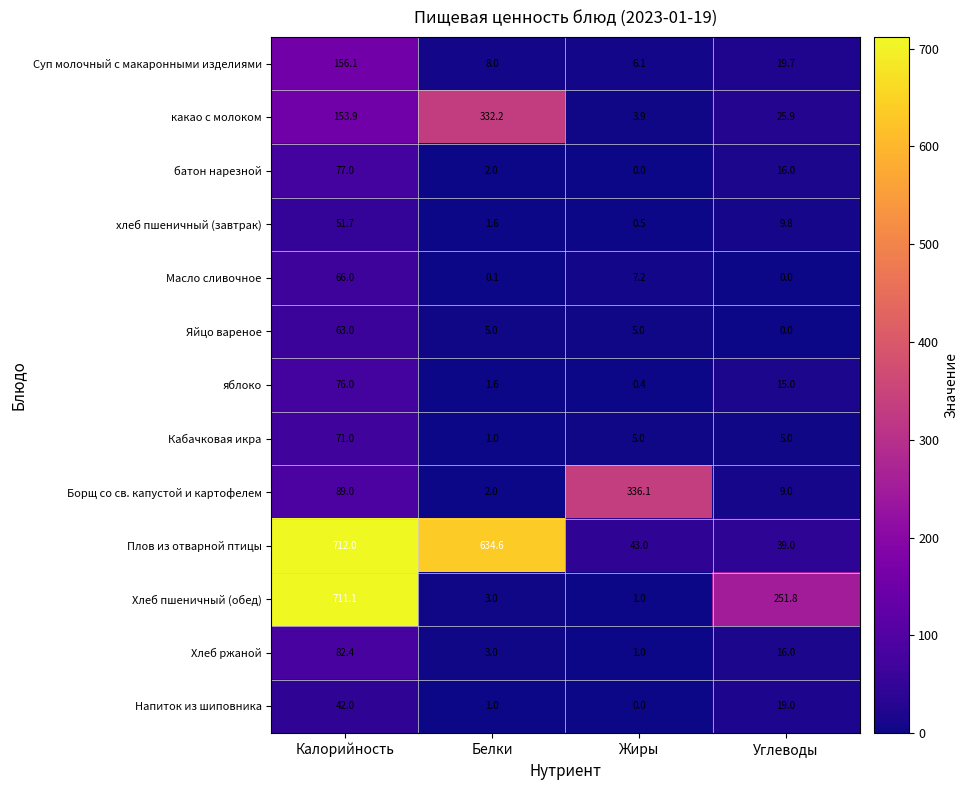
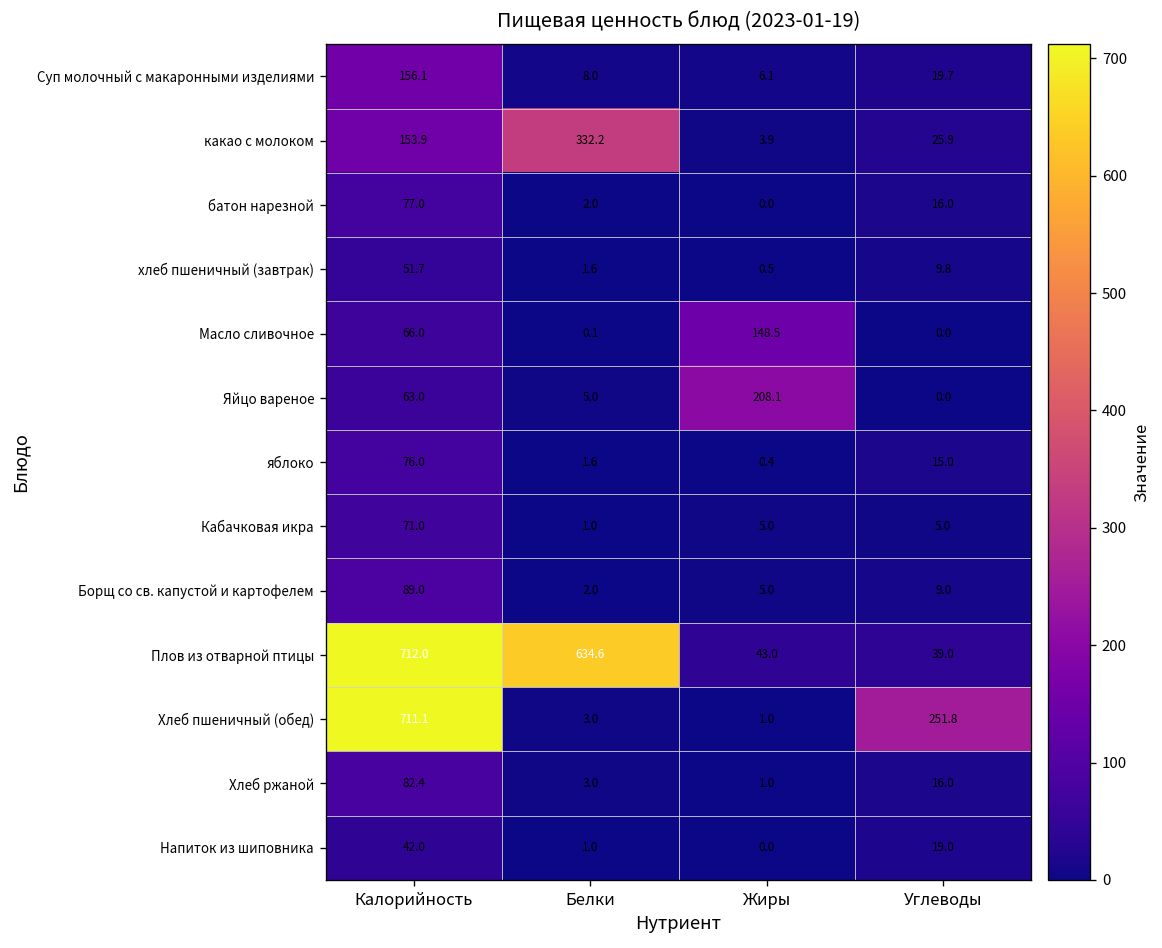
  {
    "Суп молочный с макаронными изделиями": {
      "Калорийность": 156.1,
      "Белки": 8.0,
      "Жиры": 6.1,
      "Углеводы": 19.7
    },
    "какао с молоком": {
      "Калорийность": 153.9,
      "Белки": 332.2,
      "Жиры": 3.9,
      "Углеводы": 25.9
    },
    "батон нарезной": {
      "Калорийность": 77.0,
      "Белки": 2.0,
      "Жиры": 0.0,
      "Углеводы": 16.0
    },
    "хлеб пшеничный (завтрак)": {
      "Калорийность": 51.7,
      "Белки": 1.6,
      "Жиры": 0.5,
      "Углеводы": 9.8
    },
    "Масло сливочное": {
      "Калорийность": 66.0,
      "Белки": 0.1,
-     "Жиры": 7.2,
+     "Жиры": 148.5,
      "Углеводы": 0.0
    },
    "Яйцо вареное": {
      "Калорийность": 63.0,
      "Белки": 5.0,
-     "Жиры": 5.0,
+     "Жиры": 208.1,
      "Углеводы": 0.0
    },
    "яблоко": {
      "Калорийность": 76.0,
      "Белки": 1.6,
      "Жиры": 0.4,
      "Углеводы": 15.0
    },
    "Кабачковая икра": {
      "Калорийность": 71.0,
      "Белки": 1.0,
      "Жиры": 5.0,
      "Углеводы": 5.0
    },
    "Борщ со св. капустой и картофелем": {
      "Калорийность": 89.0,
      "Белки": 2.0,
-     "Жиры": 336.1,
+     "Жиры": 5.0,
      "Углеводы": 9.0
    },
    "Плов из отварной птицы": {
      "Калорийность": 712.0,
      "Белки": 634.6,
      "Жиры": 43.0,
      "Углеводы": 39.0
    },
    "Хлеб пшеничный (обед)": {
      "Калорийность": 711.1,
      "Белки": 3.0,
      "Жиры": 1.0,
      "Углеводы": 251.8
    },
    "Хлеб ржаной": {
      "Калорийность": 82.4,
      "Белки": 3.0,
      "Жиры": 1.0,
      "Углеводы": 16.0
    },
    "Напиток из шиповника": {
      "Калорийность": 42.0,
      "Белки": 1.0,
      "Жиры": 0.0,
      "Углеводы": 19.0
    }
  }
